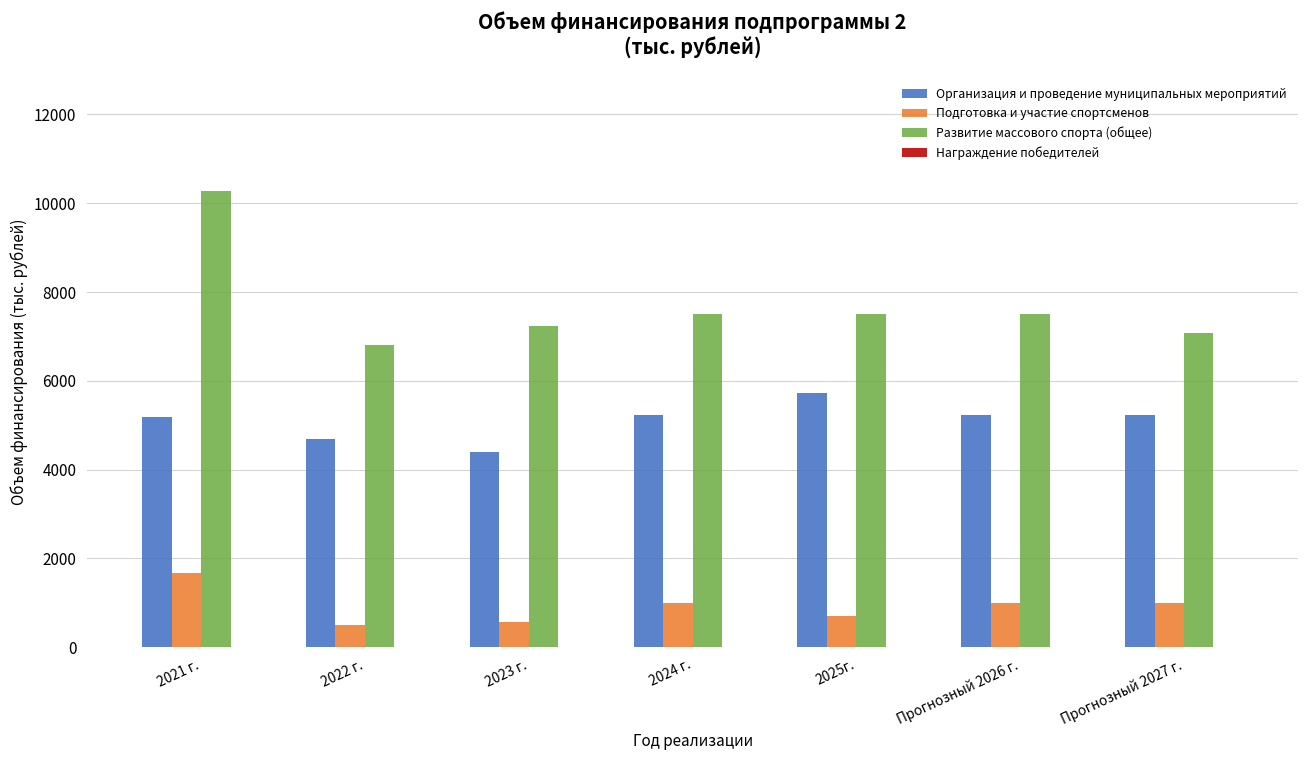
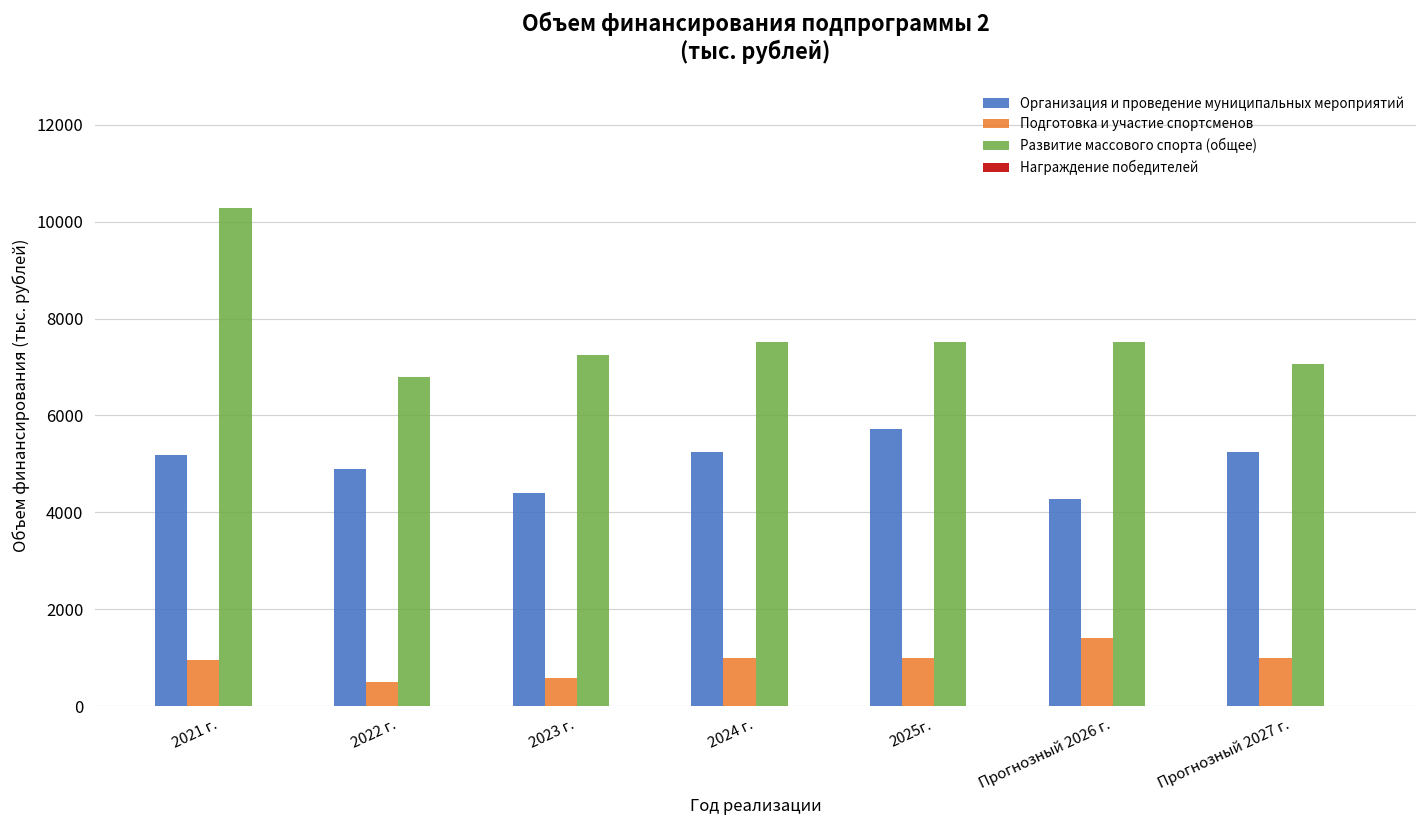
  {
    "Организация и проведение муниципальных мероприятий": {
      "2021 г.": 5200,
-     "2022 г.": 4700,
+     "2022 г.": 4900,
      "2023 г.": 4400,
      "2024 г.": 5200,
      "2025г.": 5700,
-     "Прогнозный 2026 г.": 5200,
+     "Прогнозный 2026 г.": 4300,
      "Прогнозный 2027 г.": 5200
    },
    "Подготовка и участие спортсменов": {
-     "2021 г.": 1700,
+     "2021 г.": 1000,
      "2022 г.": 500,
      "2023 г.": 600,
      "2024 г.": 1000,
-     "2025г.": 700,
-     "Прогнозный 2026 г.": 1000,
+     "2025г.": 1000,
+     "Прогнозный 2026 г.": 1400,
      "Прогнозный 2027 г.": 1000
    },
    "Развитие массового спорта (общее)": {
      "2021 г.": 10300,
      "2022 г.": 6800,
      "2023 г.": 7200,
      "2024 г.": 7500,
      "2025г.": 7500,
      "Прогнозный 2026 г.": 7500,
      "Прогнозный 2027 г.": 7100
    },
    "Награждение победителей": {
      "2021 г.": 0,
      "2022 г.": 0,
      "2023 г.": 0,
      "2024 г.": 0,
      "2025г.": 0,
      "Прогнозный 2026 г.": 0,
      "Прогнозный 2027 г.": 0
    }
  }
